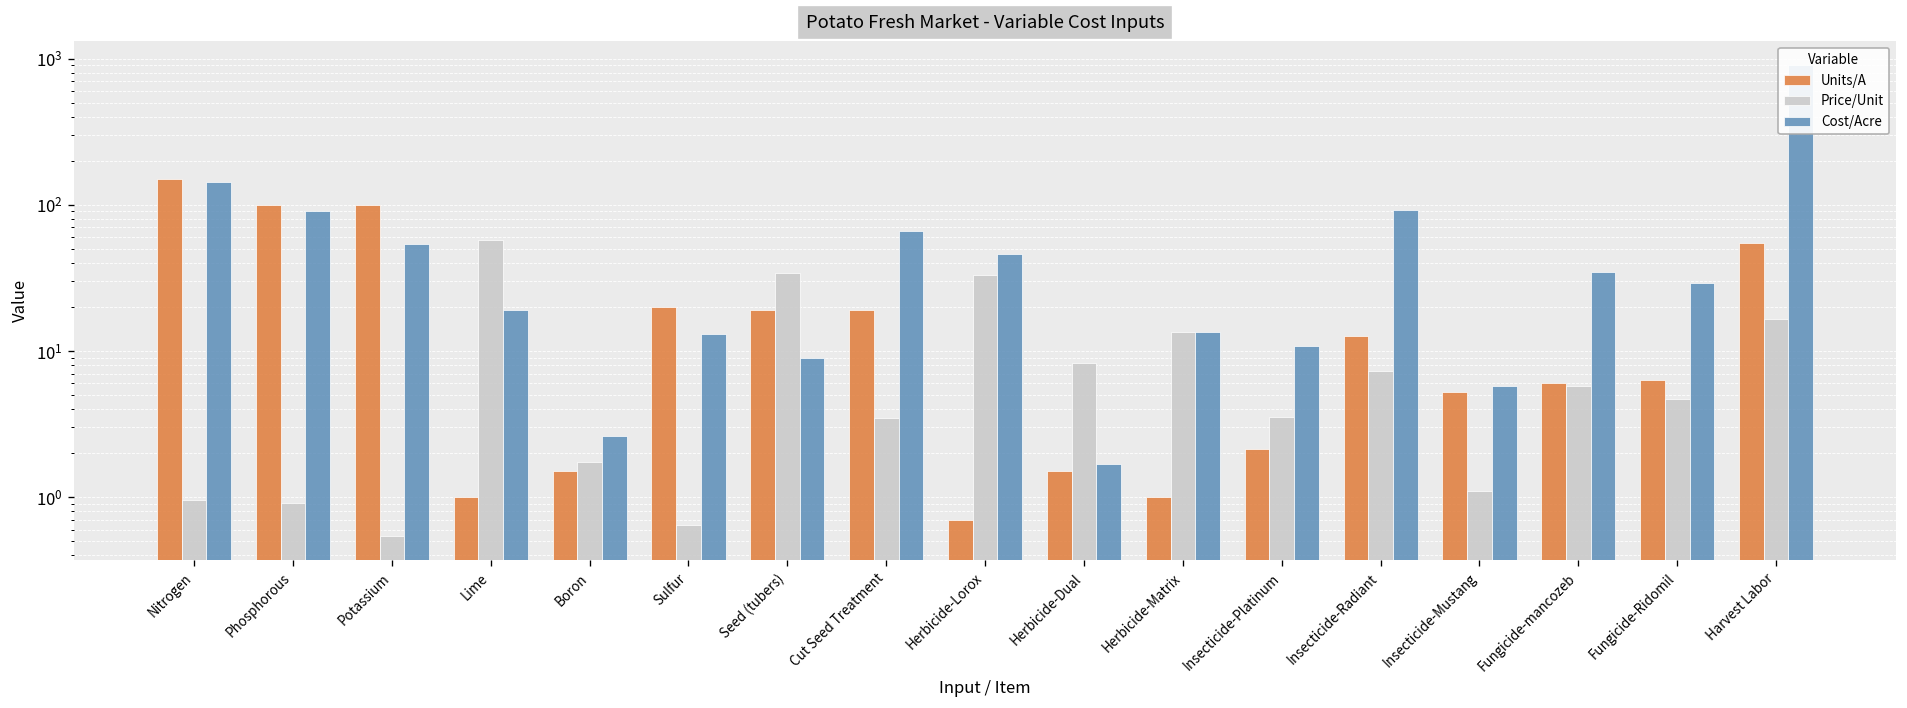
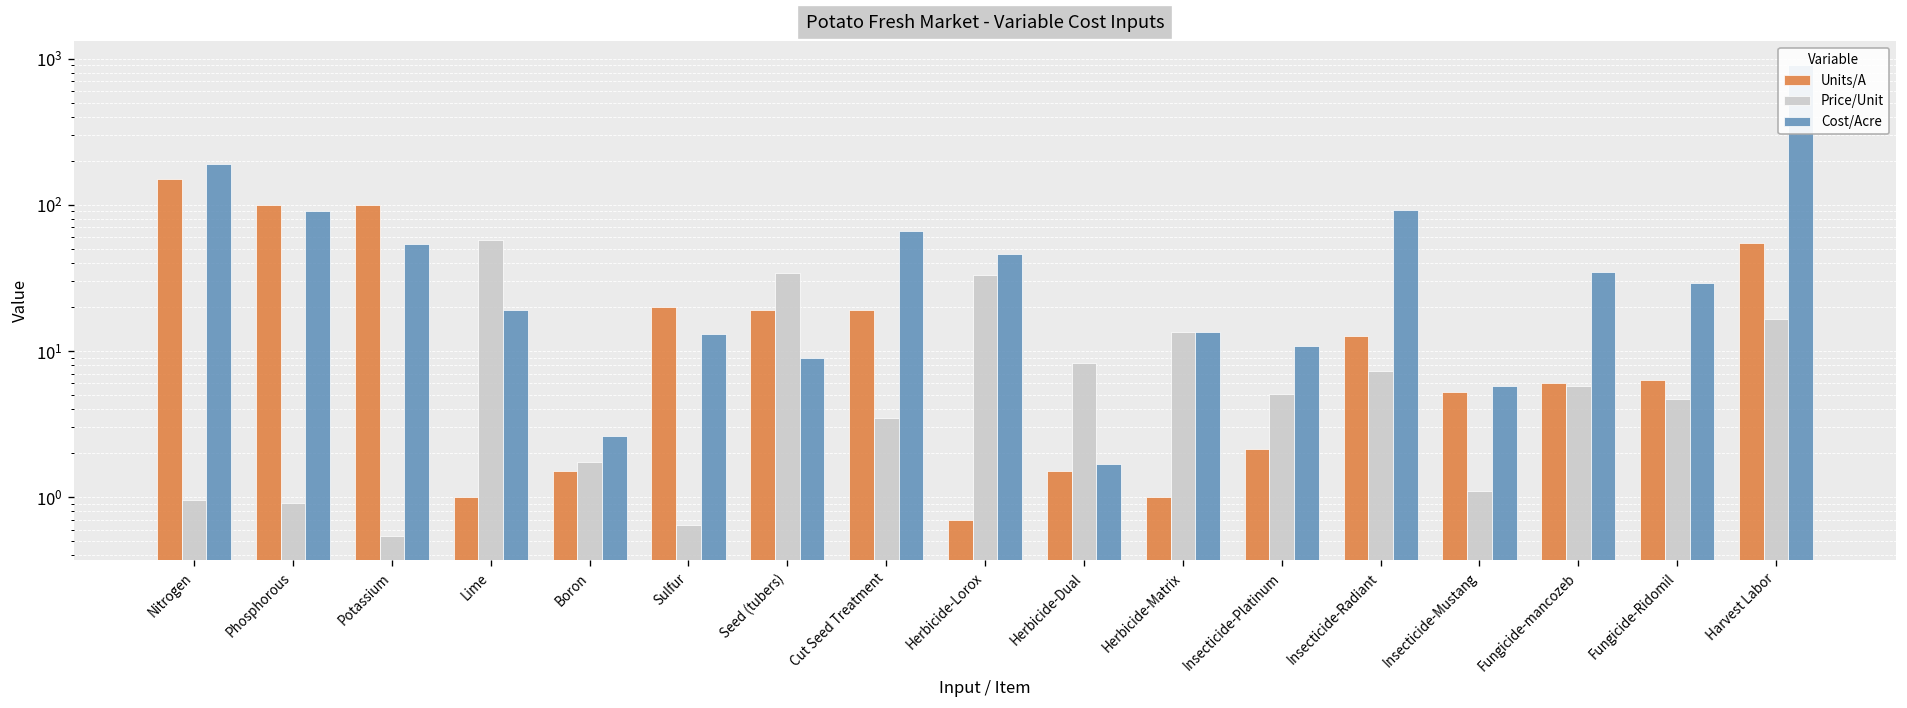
  {
    "Units/A": {
      "Nitrogen": 150,
      "Phosphorous": 100,
      "Potassium": 100,
      "Lime": 1.0,
      "Boron": 1.5,
      "Sulfur": 20,
      "Seed (tubers)": 19,
      "Cut Seed Treatment": 19,
      "Herbicide-Lorox": 0.7,
      "Herbicide-Dual": 1.5,
      "Herbicide-Matrix": 1.0,
      "Insecticide-Platinum": 2.2,
      "Insecticide-Radiant": 13,
      "Insecticide-Mustang": 5.2,
      "Fungicide-mancozeb": 6,
      "Fungicide-Ridomil": 6,
      "Harvest Labor": 60
    },
    "Price/Unit": {
      "Nitrogen": 1.0,
      "Phosphorous": 0.9,
      "Potassium": 0.5,
      "Lime": 60,
      "Boron": 1.7,
      "Sulfur": 0.7,
      "Seed (tubers)": 34,
      "Cut Seed Treatment": 3.5,
      "Herbicide-Lorox": 33,
      "Herbicide-Dual": 8,
      "Herbicide-Matrix": 13,
-     "Insecticide-Platinum": 3.5,
+     "Insecticide-Platinum": 5.1,
      "Insecticide-Radiant": 7,
      "Insecticide-Mustang": 1.1,
      "Fungicide-mancozeb": 6,
      "Fungicide-Ridomil": 4.7,
      "Harvest Labor": 17
    },
    "Cost/Acre": {
-     "Nitrogen": 140,
+     "Nitrogen": 190,
      "Phosphorous": 90,
      "Potassium": 50,
      "Lime": 19,
      "Boron": 2.6,
      "Sulfur": 13,
      "Seed (tubers)": 9,
      "Cut Seed Treatment": 70,
      "Herbicide-Lorox": 46,
      "Herbicide-Dual": 1.7,
      "Herbicide-Matrix": 13,
      "Insecticide-Platinum": 11,
      "Insecticide-Radiant": 90,
      "Insecticide-Mustang": 6,
      "Fungicide-mancozeb": 35,
      "Fungicide-Ridomil": 29
    }
  }
